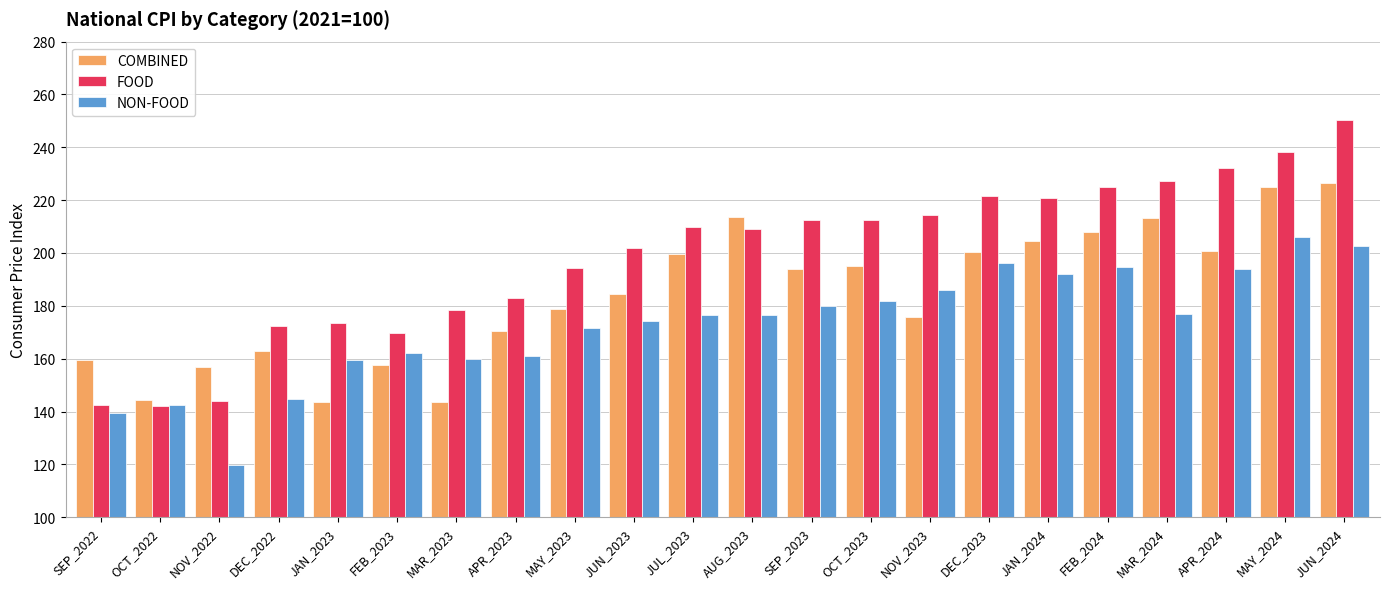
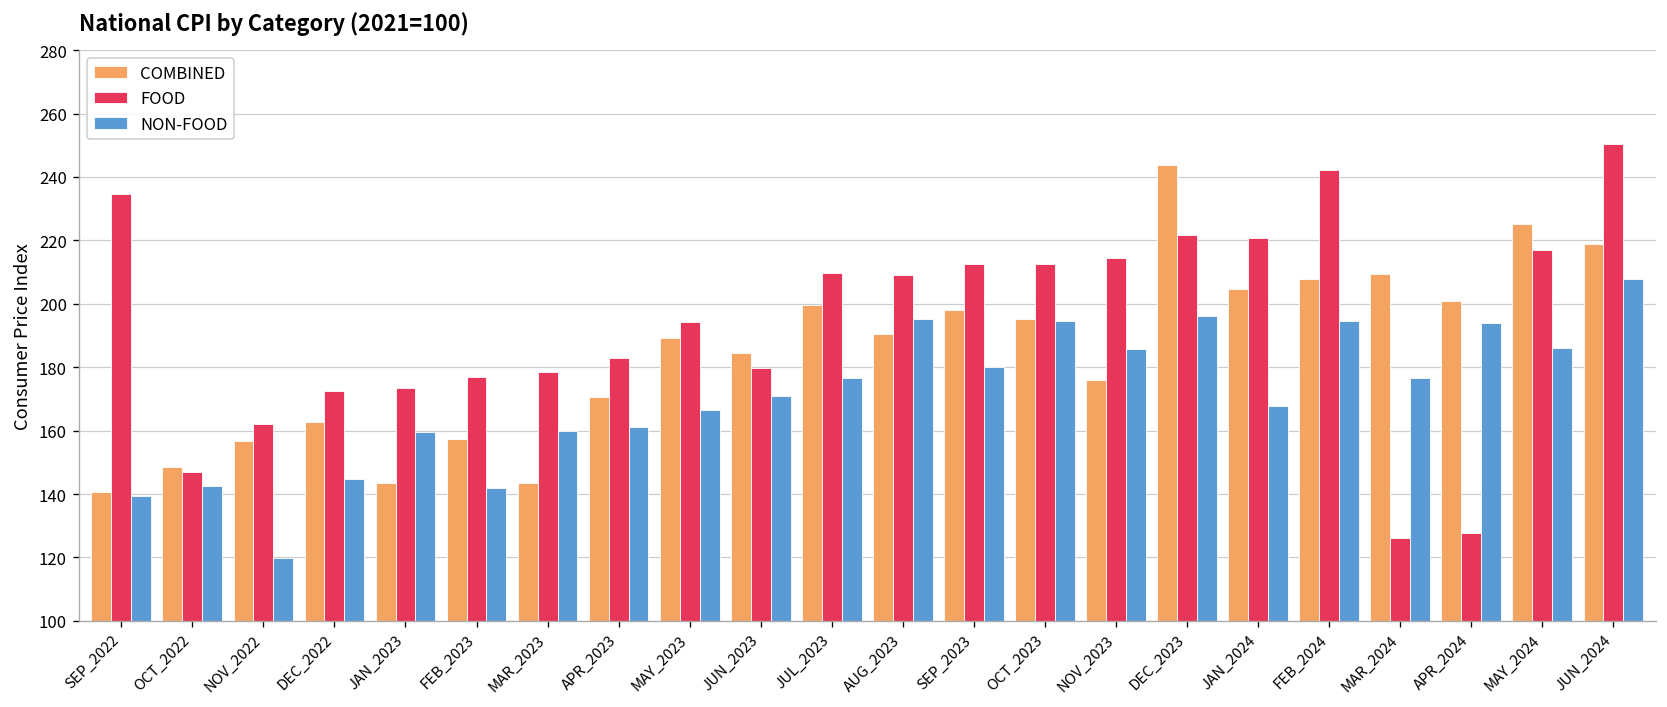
  {
    "COMBINED": {
-     "SEP_2022": 160,
-     "OCT_2022": 144,
+     "SEP_2022": 141,
+     "OCT_2022": 149,
      "NOV_2022": 157,
      "DEC_2022": 163,
      "JAN_2023": 144,
      "FEB_2023": 158,
      "MAR_2023": 144,
      "APR_2023": 171,
-     "MAY_2023": 179,
+     "MAY_2023": 189,
      "JUN_2023": 184,
      "JUL_2023": 200,
-     "AUG_2023": 214,
-     "SEP_2023": 194,
+     "AUG_2023": 191,
+     "SEP_2023": 198,
      "OCT_2023": 195,
      "NOV_2023": 176,
-     "DEC_2023": 201,
+     "DEC_2023": 244,
      "JAN_2024": 205,
      "FEB_2024": 208,
-     "MAR_2024": 213,
+     "MAR_2024": 210,
      "APR_2024": 201,
      "MAY_2024": 225,
-     "JUN_2024": 226
+     "JUN_2024": 219
    },
    "FOOD": {
-     "SEP_2022": 142,
-     "OCT_2022": 142,
-     "NOV_2022": 144,
+     "SEP_2022": 235,
+     "OCT_2022": 147,
+     "NOV_2022": 162,
      "DEC_2022": 172,
      "JAN_2023": 174,
-     "FEB_2023": 170,
+     "FEB_2023": 177,
      "MAR_2023": 178,
      "APR_2023": 183,
      "MAY_2023": 194,
-     "JUN_2023": 202,
+     "JUN_2023": 180,
      "JUL_2023": 210,
      "AUG_2023": 209,
      "SEP_2023": 213,
      "OCT_2023": 213,
      "NOV_2023": 214,
      "DEC_2023": 222,
      "JAN_2024": 221,
-     "FEB_2024": 225,
-     "MAR_2024": 227,
-     "APR_2024": 232,
-     "MAY_2024": 238,
+     "FEB_2024": 242,
+     "MAR_2024": 126,
+     "APR_2024": 128,
+     "MAY_2024": 217,
      "JUN_2024": 251
    },
    "NON-FOOD": {
      "SEP_2022": 139,
      "OCT_2022": 142,
      "NOV_2022": 120,
      "DEC_2022": 145,
      "JAN_2023": 160,
-     "FEB_2023": 162,
+     "FEB_2023": 142,
      "MAR_2023": 160,
      "APR_2023": 161,
-     "MAY_2023": 172,
-     "JUN_2023": 174,
+     "MAY_2023": 167,
+     "JUN_2023": 171,
      "JUL_2023": 177,
-     "AUG_2023": 176,
+     "AUG_2023": 195,
      "SEP_2023": 180,
-     "OCT_2023": 182,
+     "OCT_2023": 195,
      "NOV_2023": 186,
      "DEC_2023": 196,
-     "JAN_2024": 192,
+     "JAN_2024": 168,
      "FEB_2024": 195,
      "MAR_2024": 177,
      "APR_2024": 194,
-     "MAY_2024": 206,
-     "JUN_2024": 203
+     "MAY_2024": 186,
+     "JUN_2024": 208
    }
  }
